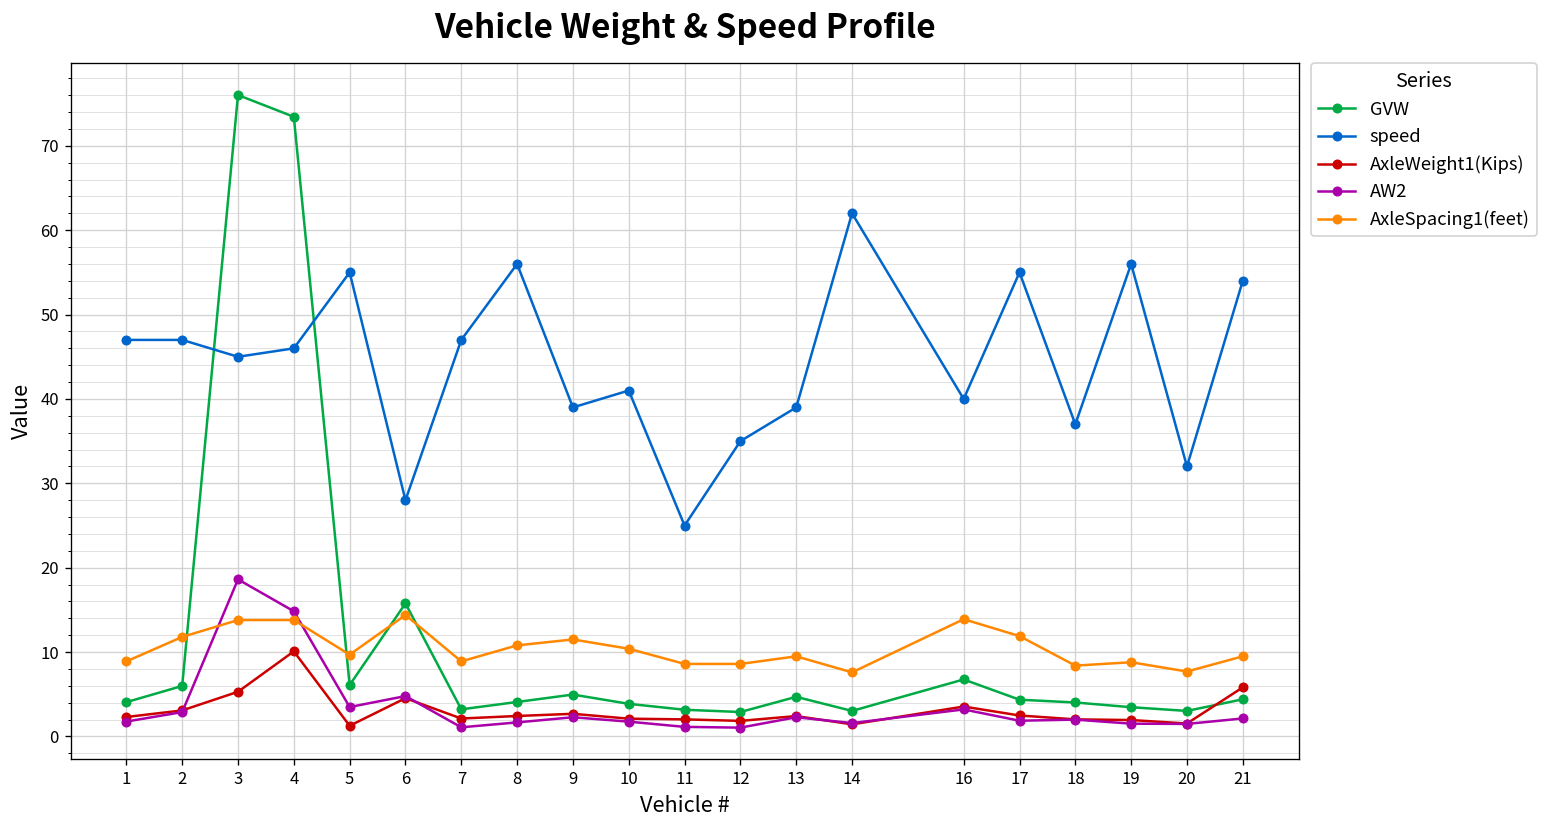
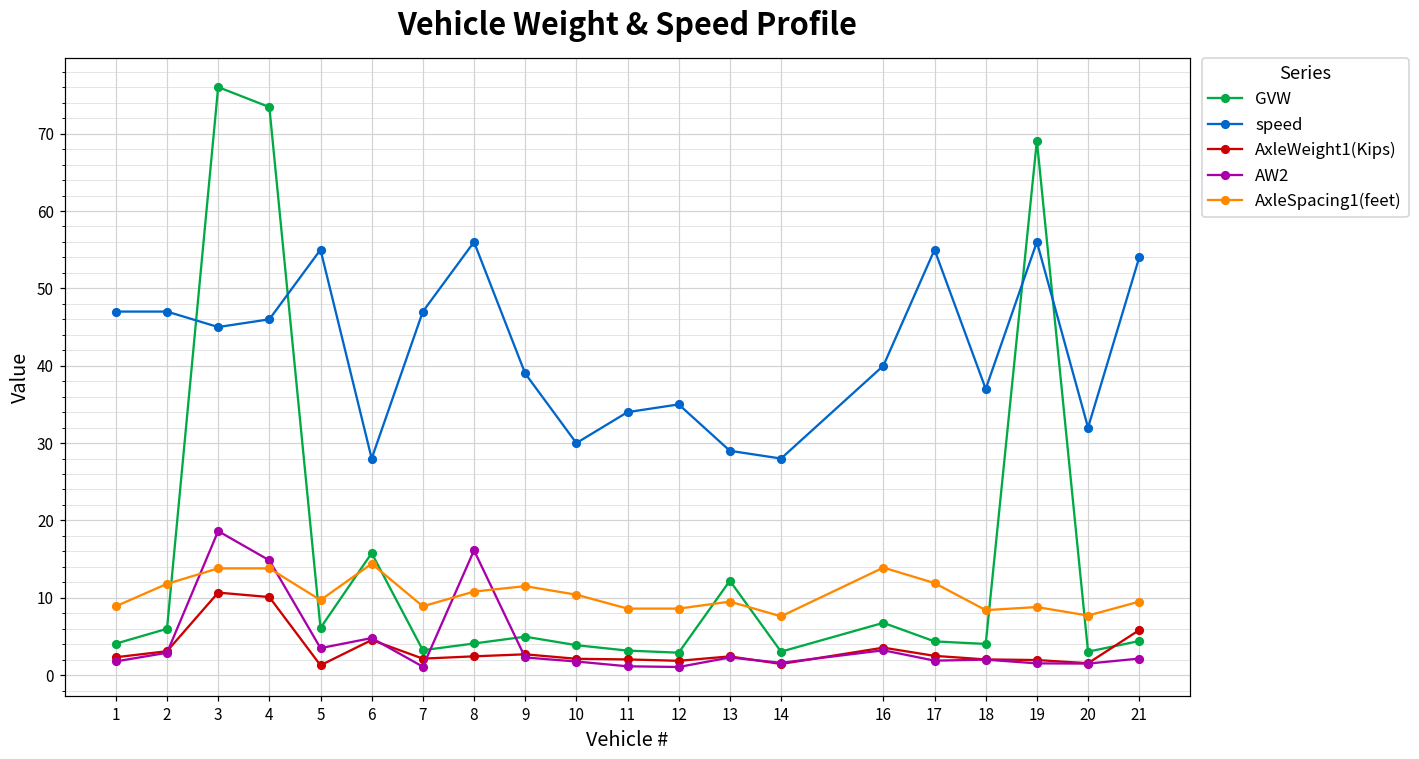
  {
    "GVW": {
      "1": 4,
      "2": 6,
      "3": 76,
      "4": 73,
      "5": 6,
      "6": 16,
      "7": 3,
      "8": 4,
      "9": 5,
      "10": 4,
      "11": 3,
      "12": 3,
-     "13": 5,
+     "13": 12,
      "14": 3,
      "16": 7,
      "17": 4,
      "18": 4,
-     "19": 3,
+     "19": 69,
      "20": 3,
      "21": 4
    },
    "speed": {
      "1": 47,
      "2": 47,
      "3": 45,
      "4": 46,
      "5": 55,
      "6": 28,
      "7": 47,
      "8": 56,
      "9": 39,
-     "10": 41,
-     "11": 25,
+     "10": 30,
+     "11": 34,
      "12": 35,
-     "13": 39,
-     "14": 62,
+     "13": 29,
+     "14": 28,
      "16": 40,
      "17": 55,
      "18": 37,
      "19": 56,
      "20": 32,
      "21": 54
    },
    "AxleWeight1(Kips)": {
      "1": 2,
-     "3": 5,
+     "3": 11,
      "4": 10,
      "5": 1,
      "7": 2,
      "8": 2,
      "9": 3,
      "11": 2,
      "12": 2,
      "17": 2,
      "19": 2,
      "21": 6
    },
    "AW2": {
      "1": 2,
      "3": 19,
      "4": 15,
      "5": 3,
      "7": 1,
-     "8": 2,
+     "8": 16,
      "9": 2,
      "11": 1,
      "12": 1,
      "17": 2,
      "19": 2,
      "21": 2
    },
    "AxleSpacing1(feet)": {
      "1": 9,
      "2": 12,
      "3": 14,
      "4": 14,
      "5": 10,
      "6": 14,
      "7": 9,
      "8": 11,
      "9": 12,
      "10": 10,
      "11": 9,
      "12": 9,
      "13": 10,
      "14": 8,
      "16": 14,
      "17": 12,
      "18": 8,
      "19": 9,
      "20": 8,
      "21": 10
    }
  }
